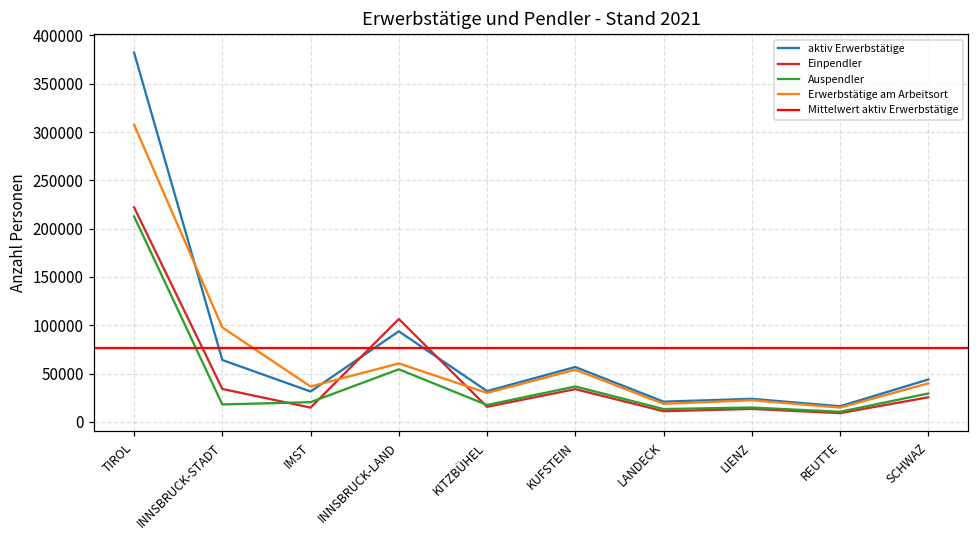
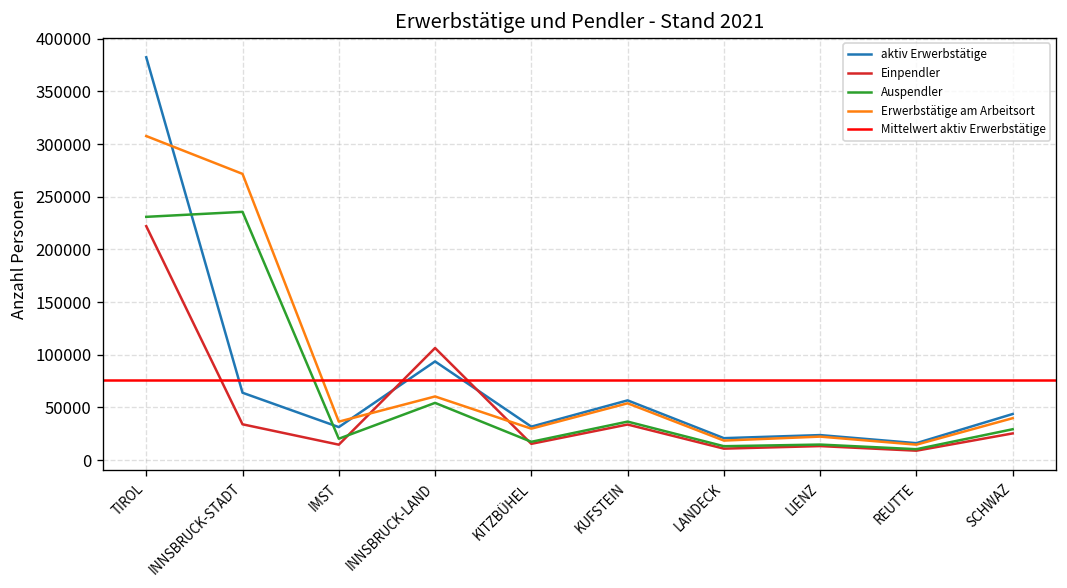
  {
    "aktiv Erwerbstätige": {
      "TIROL": 380000,
      "INNSBRUCK-STADT": 60000,
      "IMST": 30000,
      "INNSBRUCK-LAND": 90000,
      "SCHWAZ": 40000
    },
    "Einpendler": {
      "TIROL": 220000,
      "INNSBRUCK-STADT": 30000,
      "IMST": 10000,
      "INNSBRUCK-LAND": 110000,
      "SCHWAZ": 30000
    },
    "Auspendler": {
-     "TIROL": 210000,
-     "INNSBRUCK-STADT": 20000,
+     "TIROL": 230000,
+     "INNSBRUCK-STADT": 240000,
      "IMST": 20000,
      "INNSBRUCK-LAND": 50000,
      "SCHWAZ": 30000
    },
    "Erwerbstätige am Arbeitsort": {
      "TIROL": 310000,
-     "INNSBRUCK-STADT": 100000,
+     "INNSBRUCK-STADT": 270000,
      "IMST": 40000,
      "INNSBRUCK-LAND": 60000,
      "SCHWAZ": 40000
    }
  }
